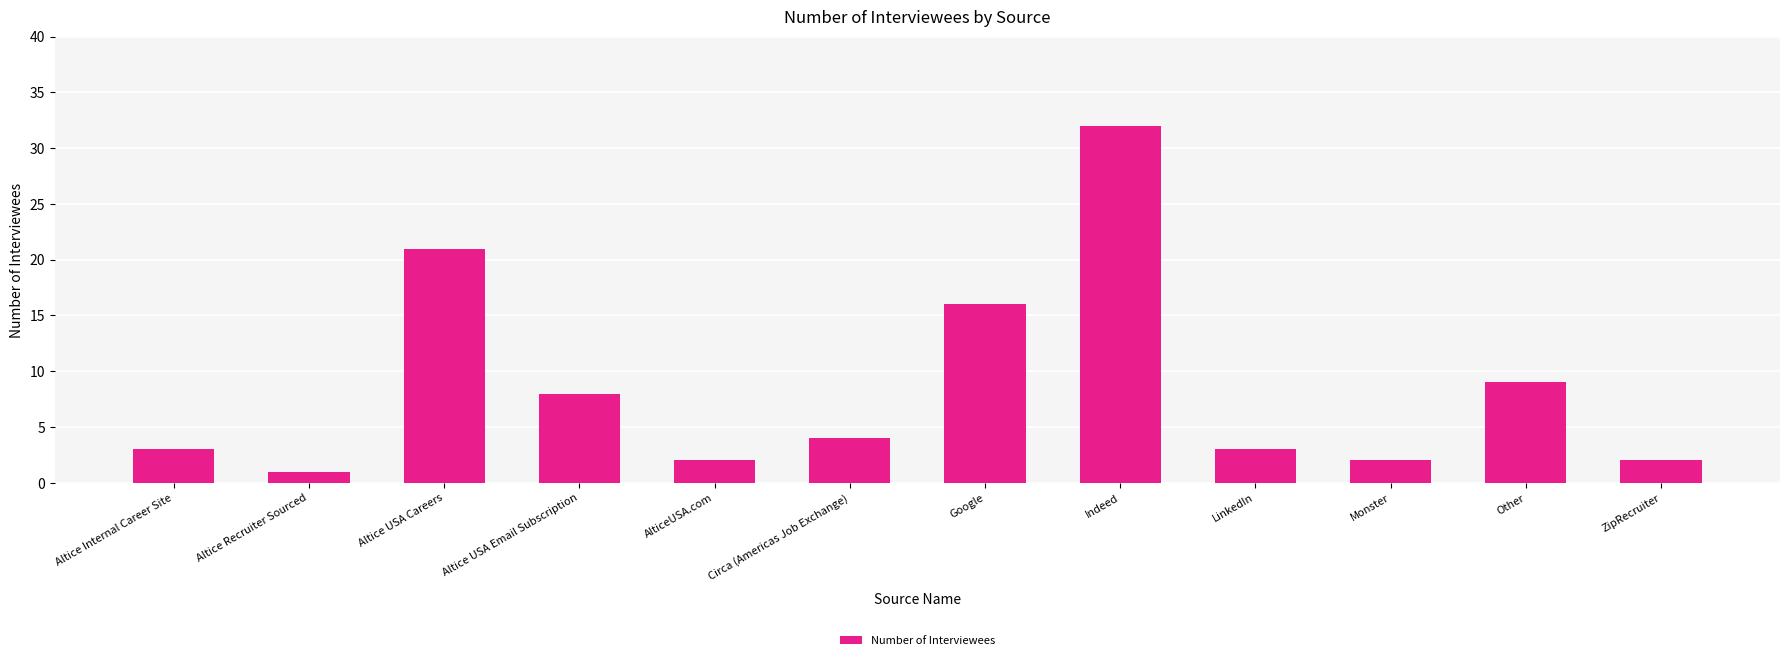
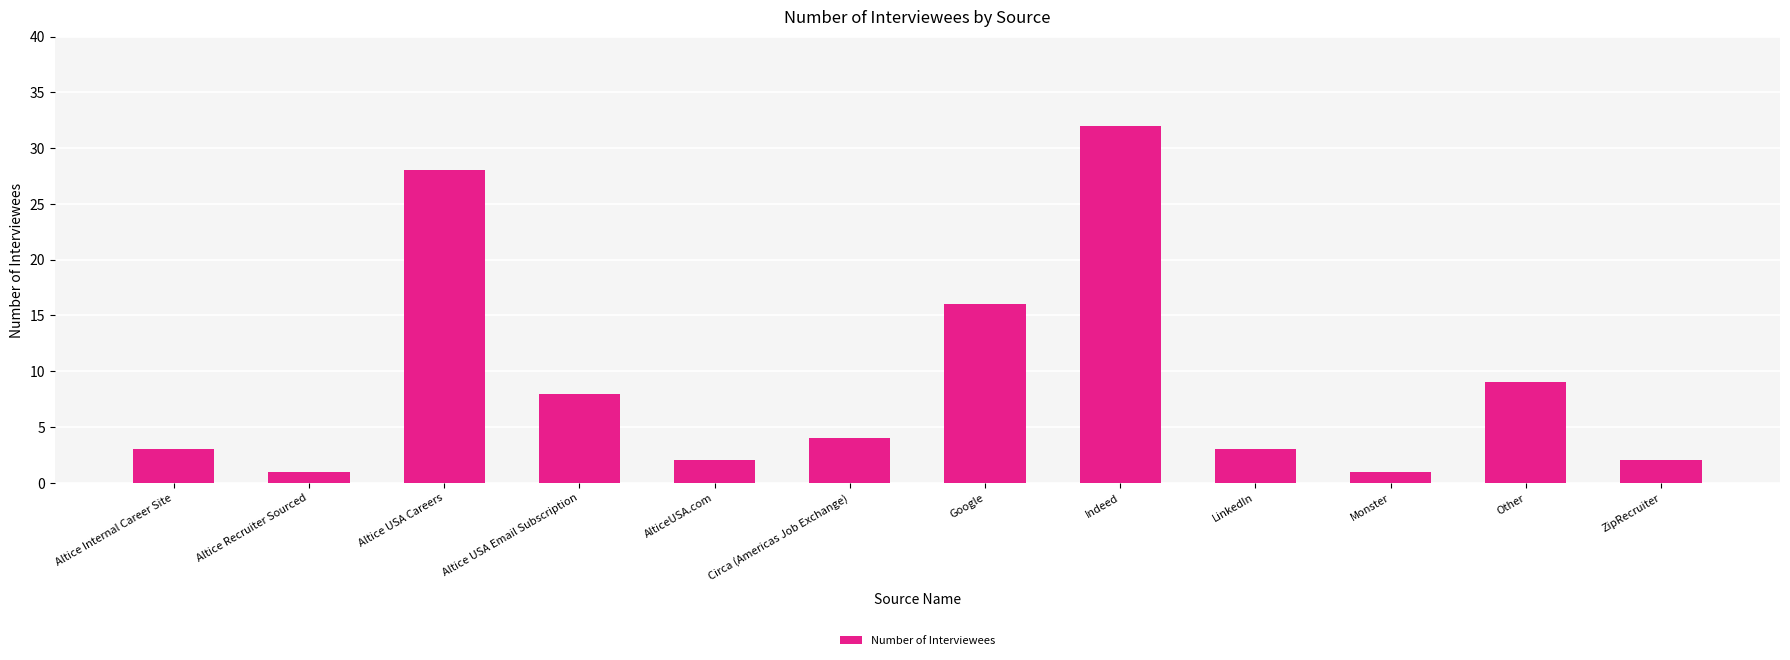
  {
    "Altice Internal Career Site": 3,
    "Altice Recruiter Sourced": 1,
-   "Altice USA Careers": 21,
+   "Altice USA Careers": 28,
    "Altice USA Email Subscription": 8,
    "AlticeUSA.com": 2,
    "Circa (Americas Job Exchange)": 4,
    "Google": 16,
    "Indeed": 32,
    "LinkedIn": 3,
-   "Monster": 2,
+   "Monster": 1,
    "Other": 9,
    "ZipRecruiter": 2
  }
